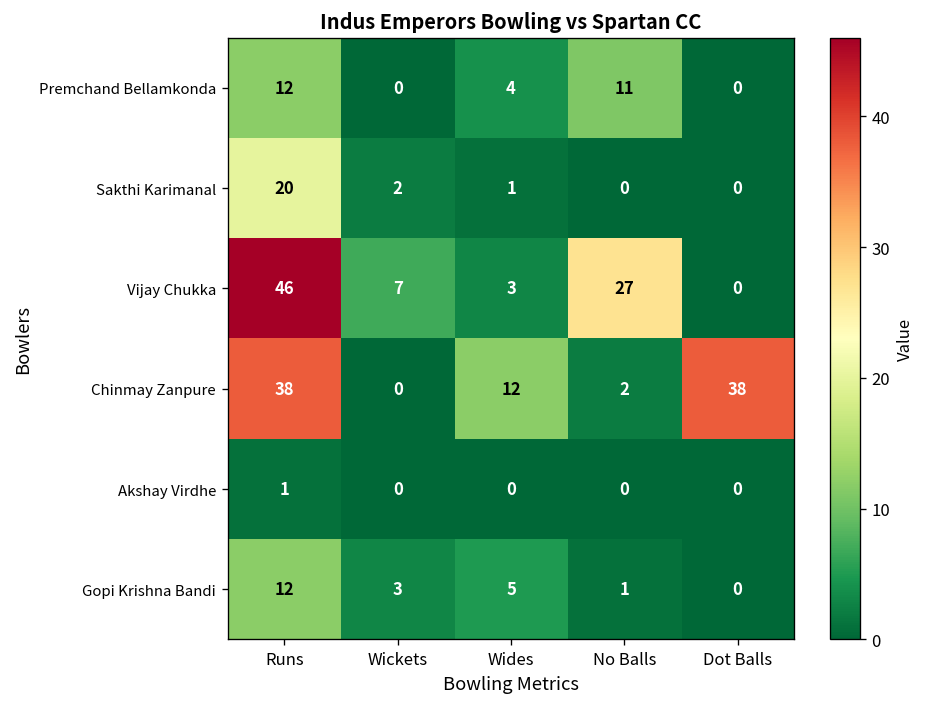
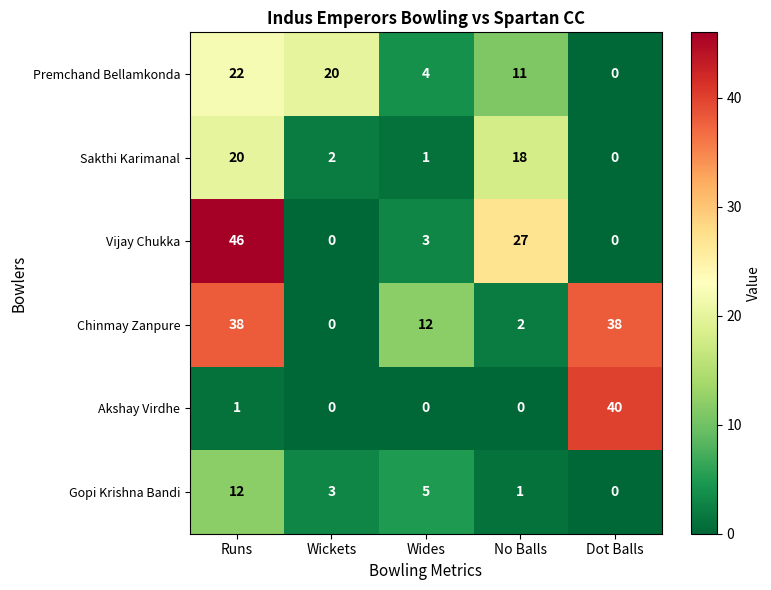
  {
    "Premchand Bellamkonda": {
-     "Runs": 12,
-     "Wickets": 0,
+     "Runs": 22,
+     "Wickets": 20,
      "Wides": 4,
      "No Balls": 11,
      "Dot Balls": 0
    },
    "Sakthi Karimanal": {
      "Runs": 20,
      "Wickets": 2,
      "Wides": 1,
-     "No Balls": 0,
+     "No Balls": 18,
      "Dot Balls": 0
    },
    "Vijay Chukka": {
      "Runs": 46,
-     "Wickets": 7,
+     "Wickets": 0,
      "Wides": 3,
      "No Balls": 27,
      "Dot Balls": 0
    },
    "Chinmay Zanpure": {
      "Runs": 38,
      "Wickets": 0,
      "Wides": 12,
      "No Balls": 2,
      "Dot Balls": 38
    },
    "Akshay Virdhe": {
      "Runs": 1,
      "Wickets": 0,
      "Wides": 0,
      "No Balls": 0,
-     "Dot Balls": 0
+     "Dot Balls": 40
    },
    "Gopi Krishna Bandi": {
      "Runs": 12,
      "Wickets": 3,
      "Wides": 5,
      "No Balls": 1,
      "Dot Balls": 0
    }
  }
